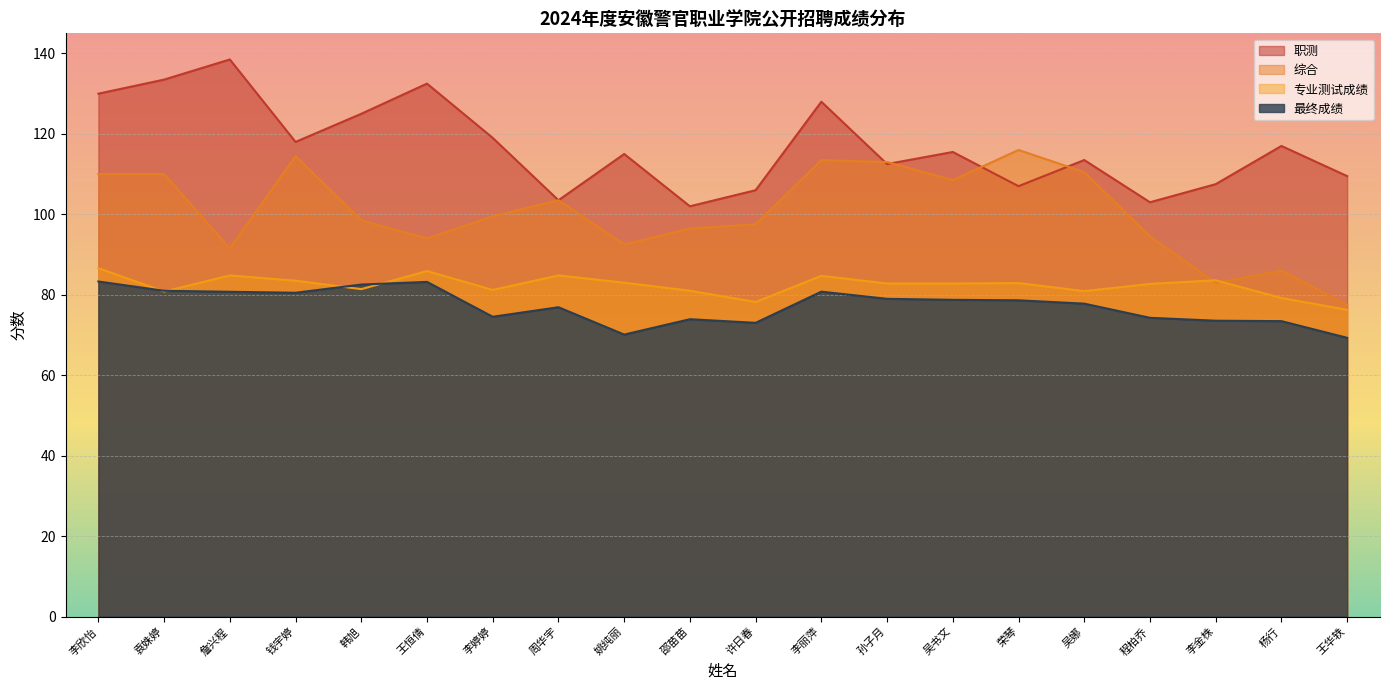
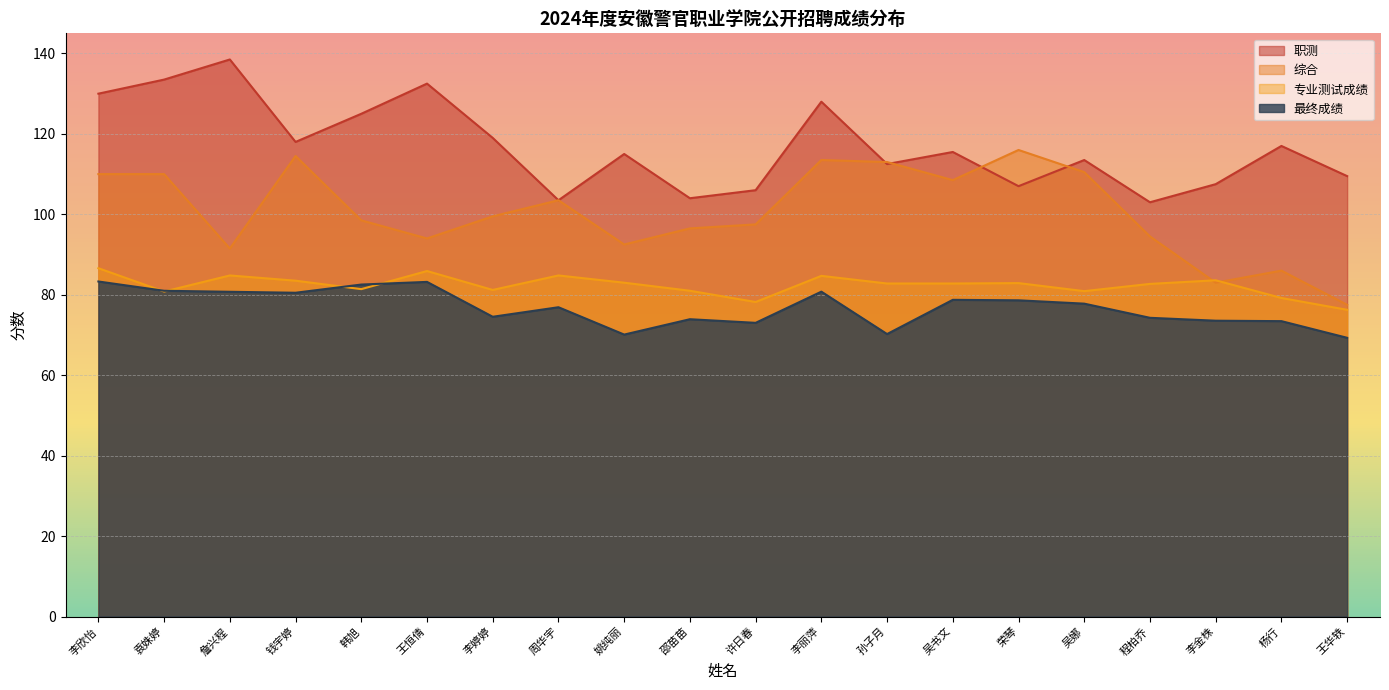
  {
    "职测": {
      "李欣怡": 130,
      "袁姝婷": 134,
      "詹兴程": 139,
      "钱宇婷": 118,
      "韩旭": 125,
      "王恒倩": 133,
      "李婷婷": 119,
      "姚纯丽": 115,
-     "邵苗苗": 102,
+     "邵苗苗": 104,
      "许日春": 106,
      "李丽萍": 128,
      "吴书文": 116,
      "荣琴": 107,
      "吴娜": 114,
      "程柏乔": 103,
      "李金株": 108,
      "杨行": 117,
      "王华轶": 110
    },
    "最终成绩": {
      "李欣怡": 83,
      "詹兴程": 81,
      "钱宇婷": 81,
      "韩旭": 83,
      "王恒倩": 83,
      "李婷婷": 75,
      "周华宇": 77,
      "姚纯丽": 70,
      "邵苗苗": 74,
      "许日春": 73,
      "李丽萍": 81,
-     "孙子月": 79,
+     "孙子月": 70,
      "吴书文": 79,
      "荣琴": 79,
      "吴娜": 78,
      "程柏乔": 74,
      "李金株": 74,
      "杨行": 73,
      "王华轶": 69
    }
  }
